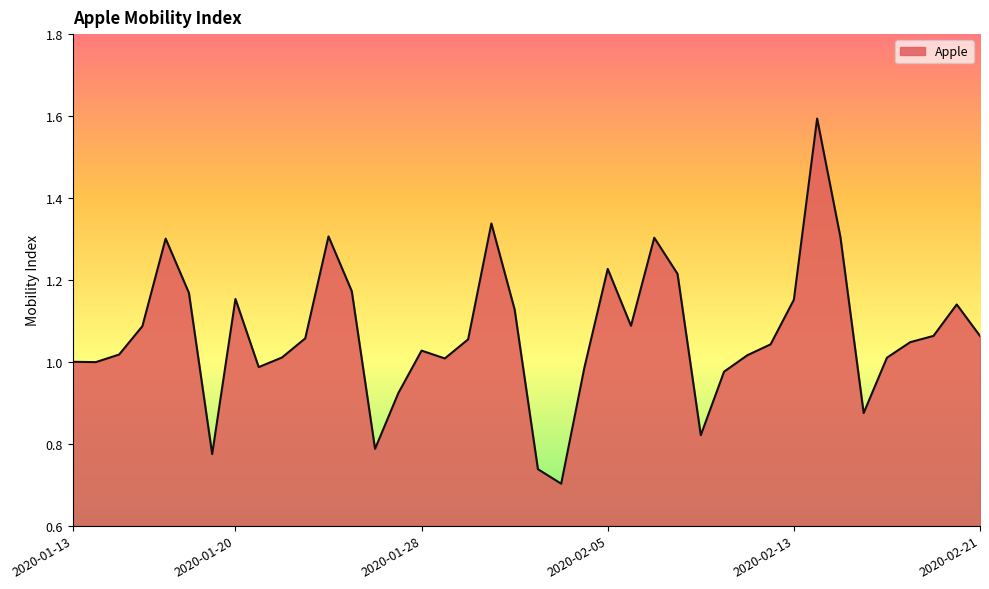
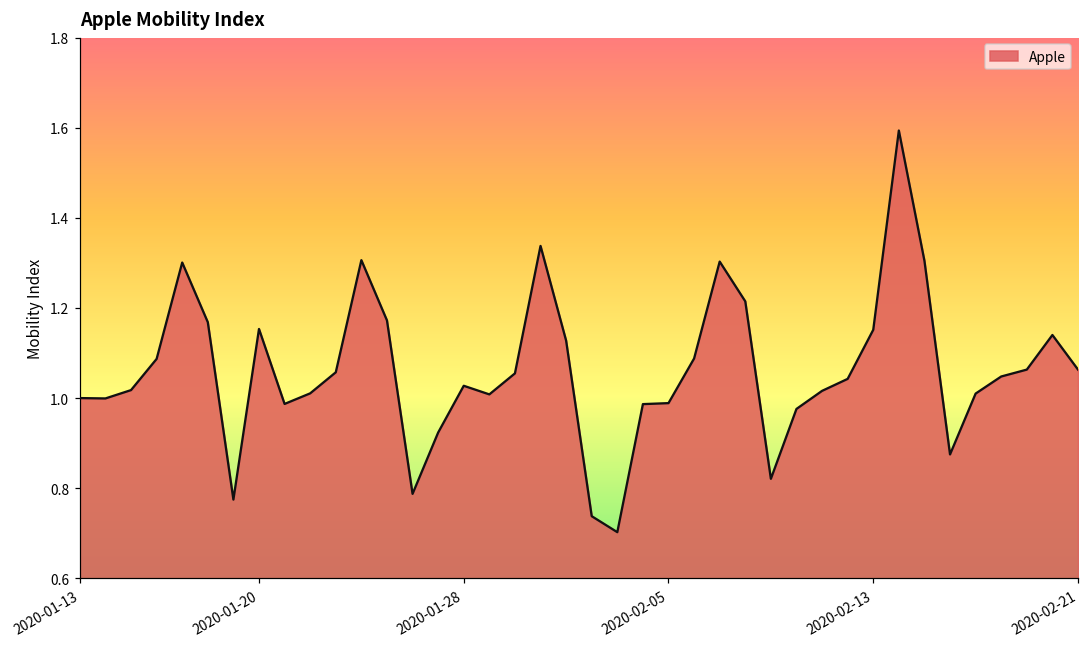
  {
    "2020-01-13": 1.00,
    "2020-01-20": 1.15,
    "2020-01-28": 1.03,
-   "2020-02-05": 1.23,
+   "2020-02-05": 0.99,
    "2020-02-13": 1.15,
    "2020-02-21": 1.06
  }
